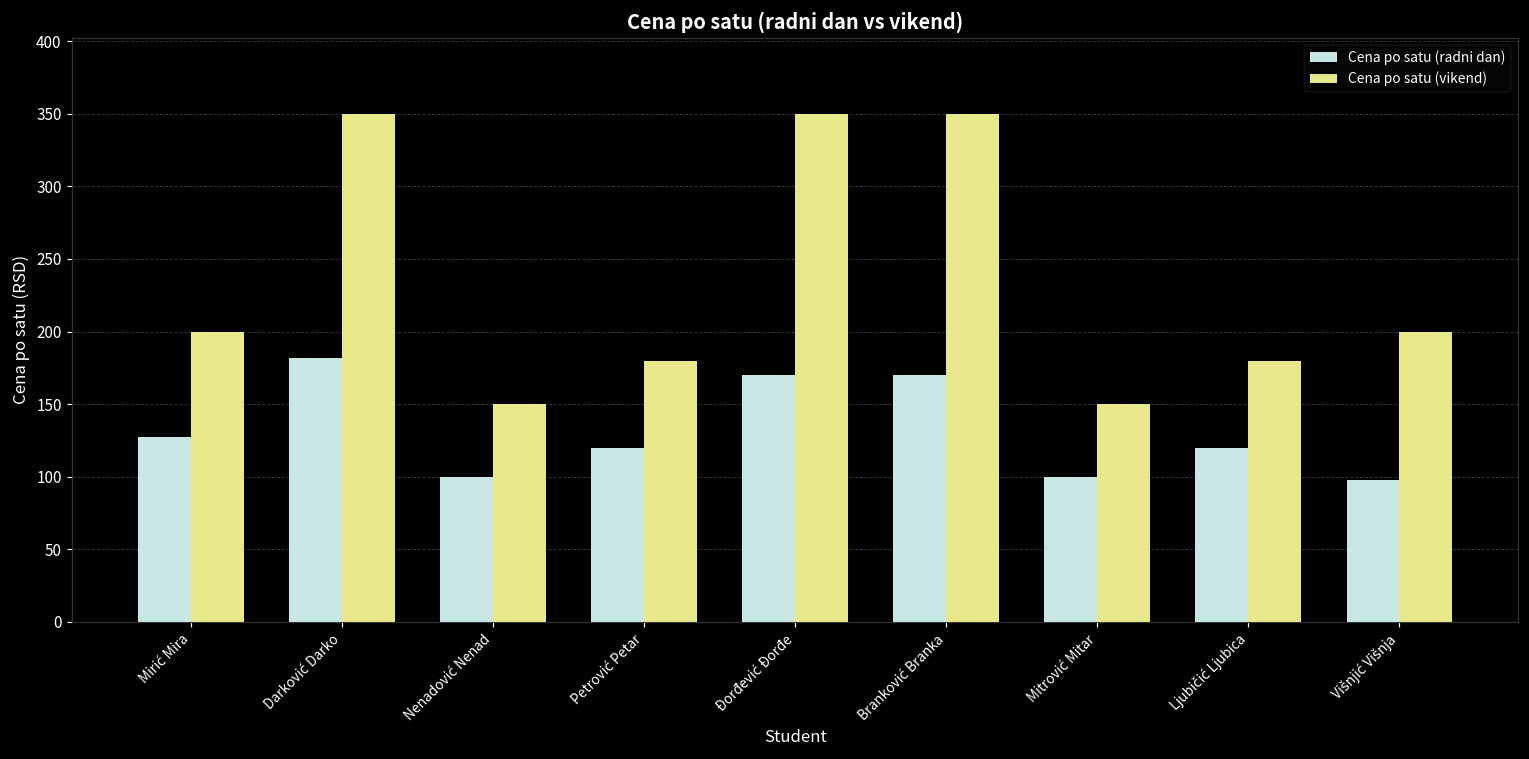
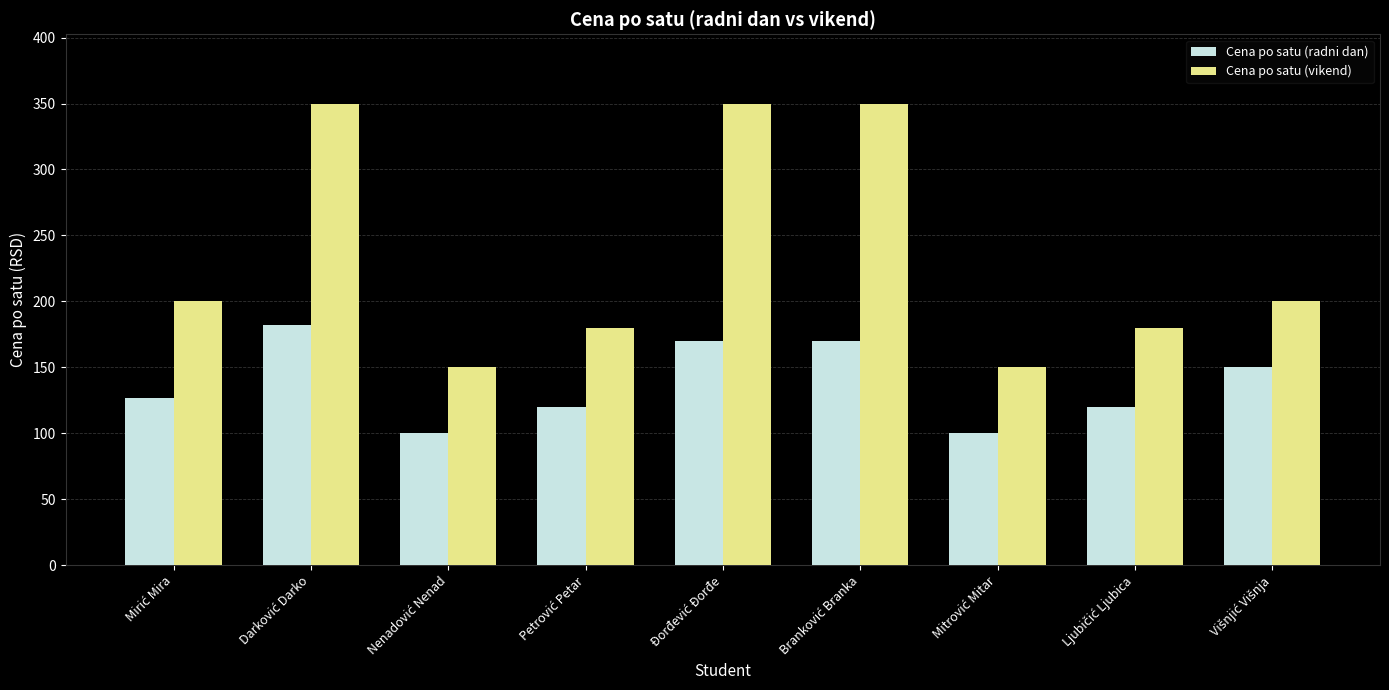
  {
    "Cena po satu (radni dan)": {
      "Mirić Mira": 127,
      "Darković Darko": 182,
      "Nenadović Nenad": 100,
      "Petrović Petar": 120,
      "Đorđević Đorđe": 170,
      "Branković Branka": 170,
      "Mitrović Mitar": 100,
      "Ljubičić Ljubica": 120,
-     "Višnjić Višnja": 98
+     "Višnjić Višnja": 150
    },
    "Cena po satu (vikend)": {
      "Mirić Mira": 200,
      "Darković Darko": 350,
      "Nenadović Nenad": 150,
      "Petrović Petar": 180,
      "Đorđević Đorđe": 350,
      "Branković Branka": 350,
      "Mitrović Mitar": 150,
      "Ljubičić Ljubica": 180,
      "Višnjić Višnja": 200
    }
  }
